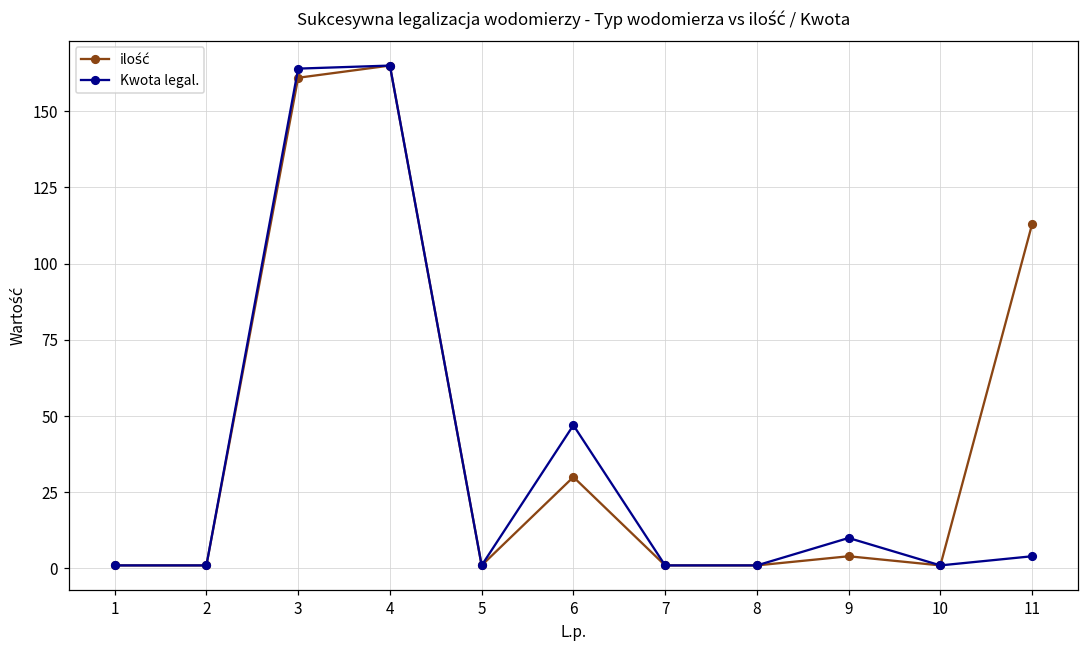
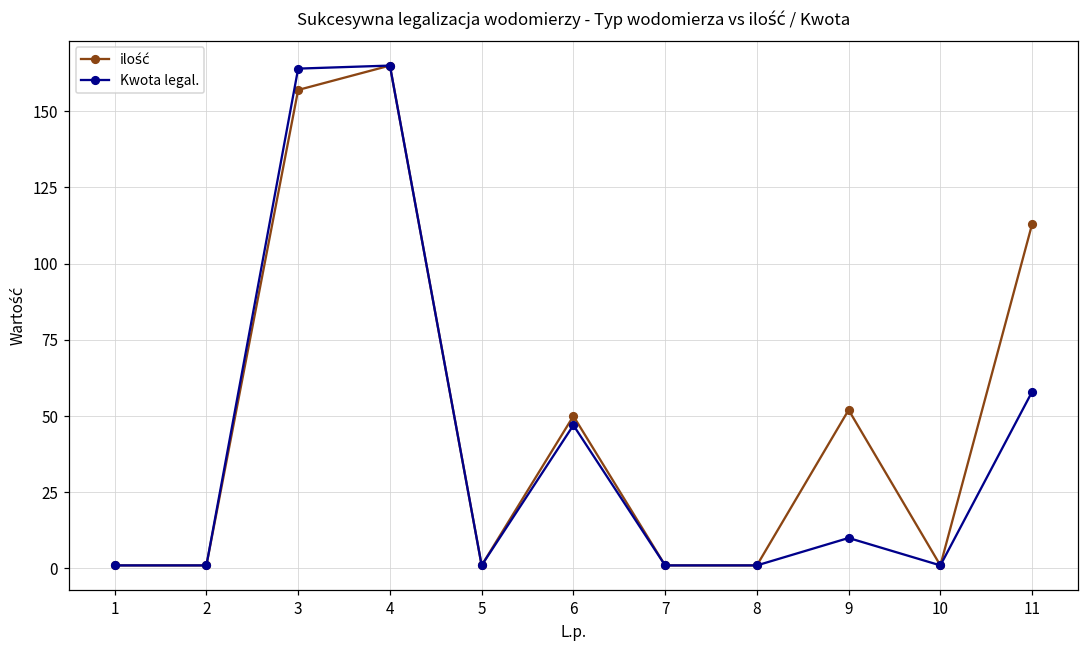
  {
    "ilość": {
-     "3": 161,
-     "6": 30,
-     "9": 4,
+     "3": 157,
+     "6": 50,
+     "9": 52,
      "11": 113
    },
    "Kwota legal.": {
      "3": 164,
      "6": 47,
      "9": 10,
-     "11": 4
+     "11": 58
    }
  }
